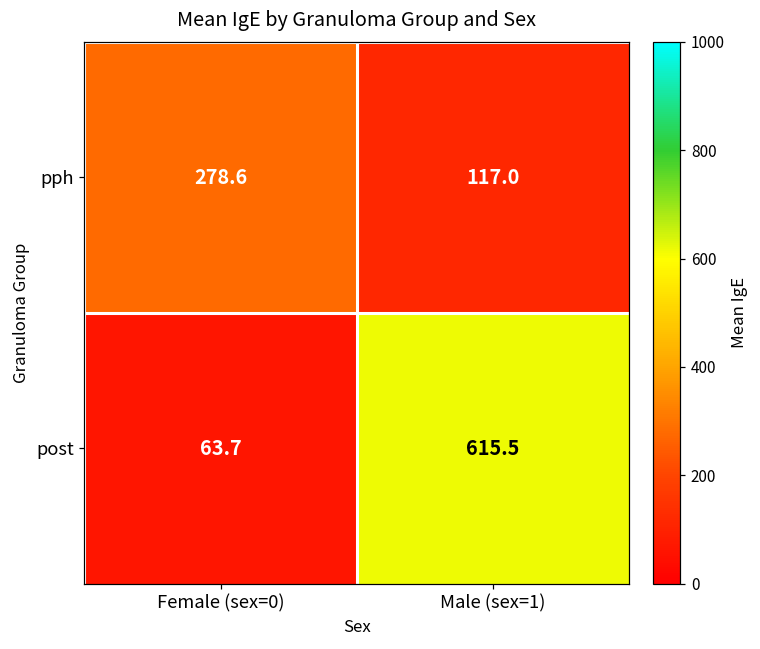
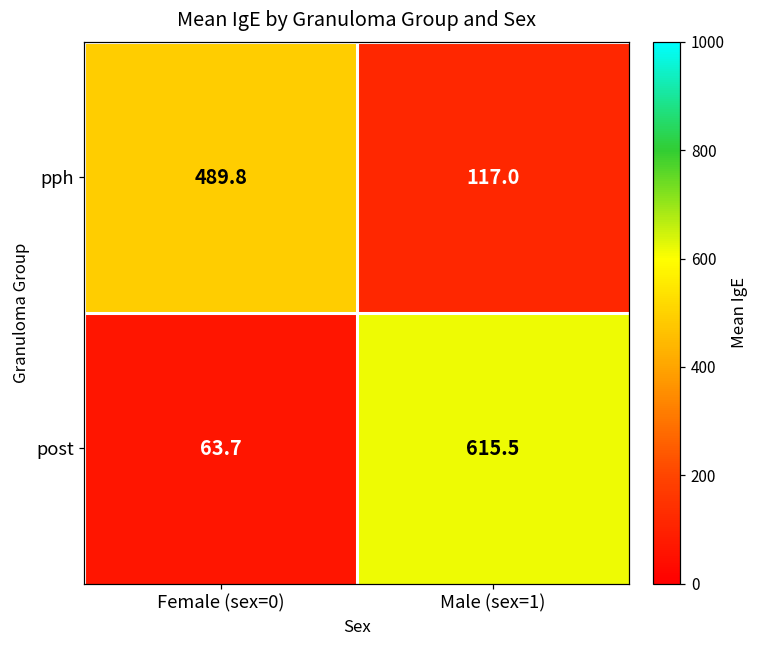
  {
    "pph": {
-     "Female (sex=0)": 278.6,
+     "Female (sex=0)": 489.8,
      "Male (sex=1)": 117.0
    },
    "post": {
      "Female (sex=0)": 63.7,
      "Male (sex=1)": 615.5
    }
  }
